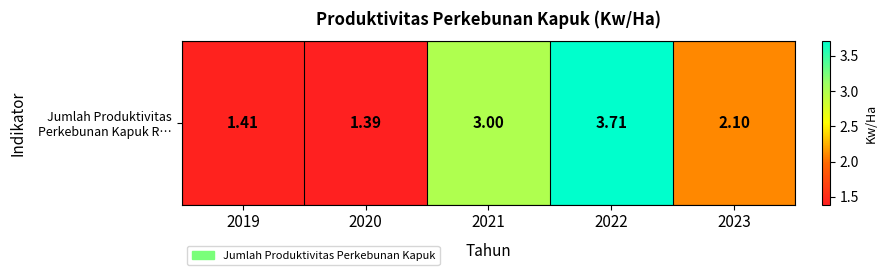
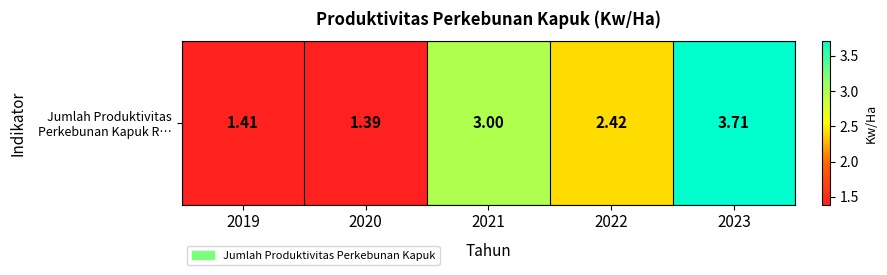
  {
    "Jumlah Produktivitas Perkebunan Kapuk R…": {
      "2019": 1.41,
      "2020": 1.39,
      "2021": 3.00,
-     "2022": 3.71,
-     "2023": 2.10
+     "2022": 2.42,
+     "2023": 3.71
    }
  }
